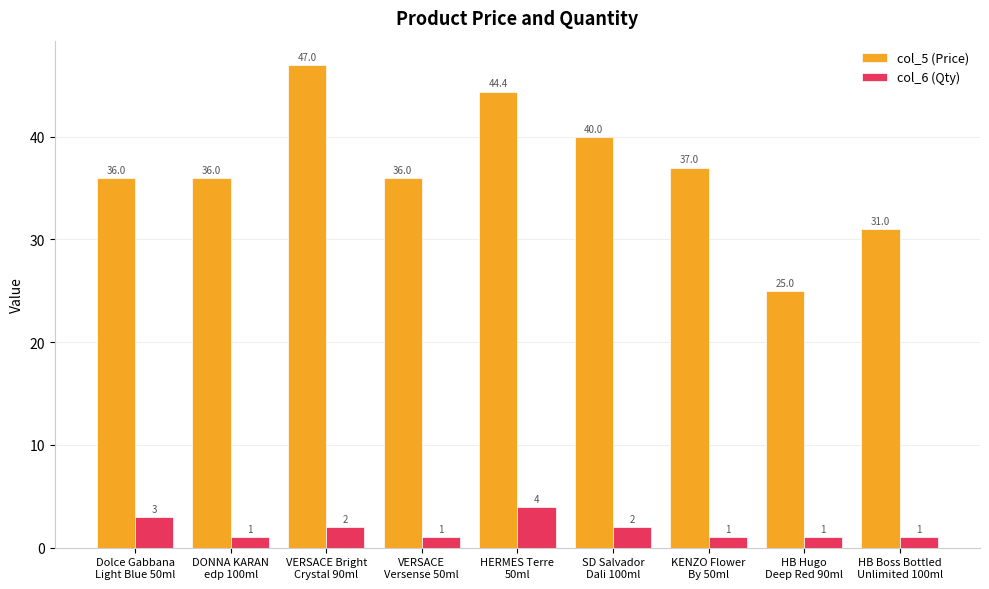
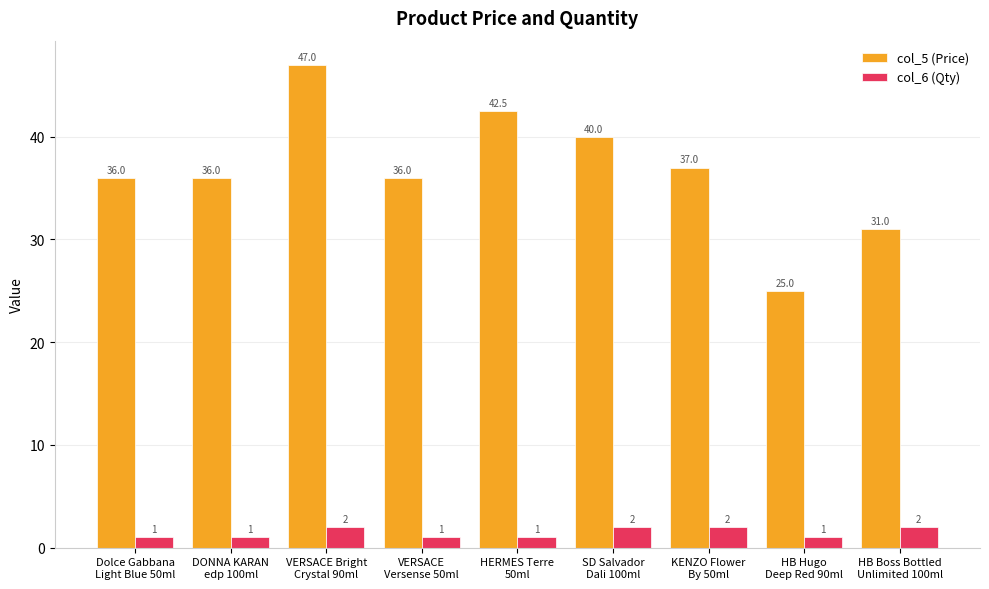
  {
    "col_5 (Price)": {
      "Dolce Gabbana Light Blue 50ml": 36.0,
      "DONNA KARAN edp 100ml": 36.0,
      "VERSACE Bright Crystal 90ml": 47.0,
      "VERSACE Versense 50ml": 36.0,
-     "HERMES Terre 50ml": 44.4,
+     "HERMES Terre 50ml": 42.5,
      "SD Salvador Dali 100ml": 40.0,
      "KENZO Flower By 50ml": 37.0,
      "HB Hugo Deep Red 90ml": 25.0,
      "HB Boss Bottled Unlimited 100ml": 31.0
    },
    "col_6 (Qty)": {
-     "Dolce Gabbana Light Blue 50ml": 3,
+     "Dolce Gabbana Light Blue 50ml": 1,
      "DONNA KARAN edp 100ml": 1,
      "VERSACE Bright Crystal 90ml": 2,
      "VERSACE Versense 50ml": 1,
-     "HERMES Terre 50ml": 4,
+     "HERMES Terre 50ml": 1,
      "SD Salvador Dali 100ml": 2,
-     "KENZO Flower By 50ml": 1,
+     "KENZO Flower By 50ml": 2,
      "HB Hugo Deep Red 90ml": 1,
-     "HB Boss Bottled Unlimited 100ml": 1
+     "HB Boss Bottled Unlimited 100ml": 2
    }
  }
